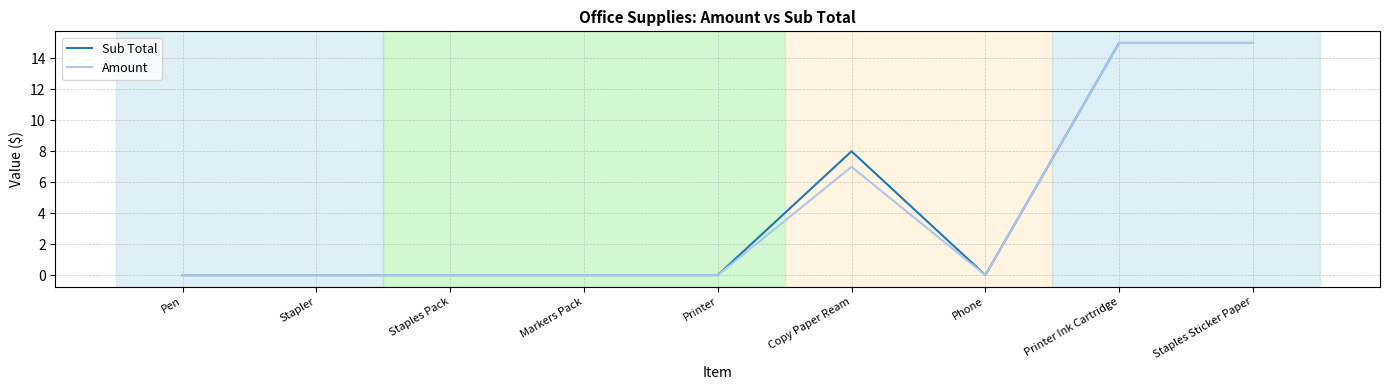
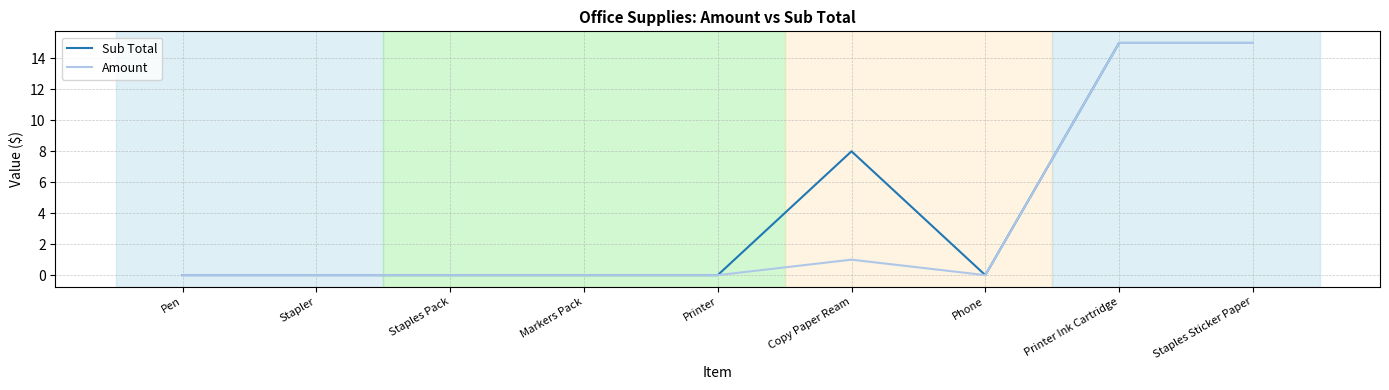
  {
    "Sub Total": {
      "Copy Paper Ream": 8
    },
    "Amount": {
-     "Copy Paper Ream": 7
+     "Copy Paper Ream": 1
    }
  }
